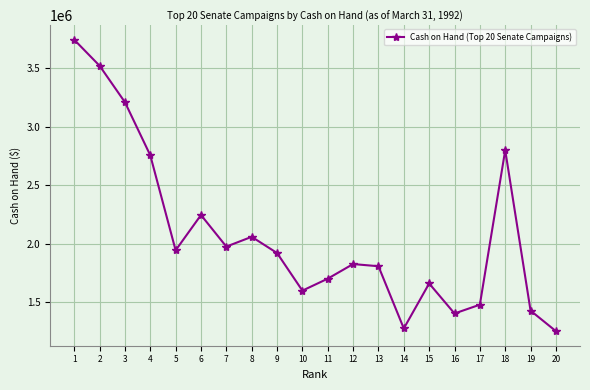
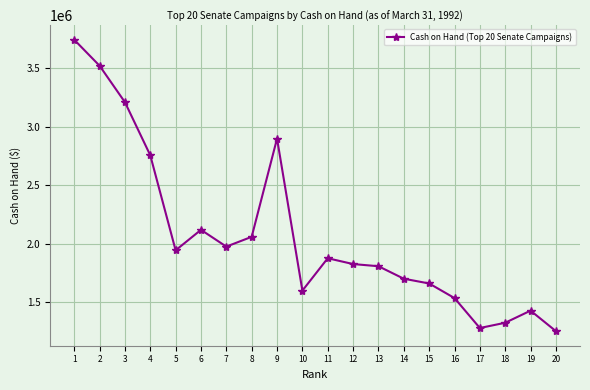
  {
    "1": 3740000,
    "2": 3520000,
    "3": 3210000,
    "4": 2750000,
    "5": 1940000,
-   "6": 2240000,
+   "6": 2120000,
    "7": 1970000,
    "8": 2060000,
-   "9": 1920000,
+   "9": 2900000,
    "10": 1600000,
-   "11": 1700000,
+   "11": 1880000,
    "12": 1830000,
    "13": 1810000,
-   "14": 1280000,
+   "14": 1700000,
    "15": 1660000,
-   "16": 1400000,
-   "17": 1480000,
-   "18": 2800000,
+   "16": 1530000,
+   "17": 1280000,
+   "18": 1320000,
    "19": 1430000,
    "20": 1250000
  }
